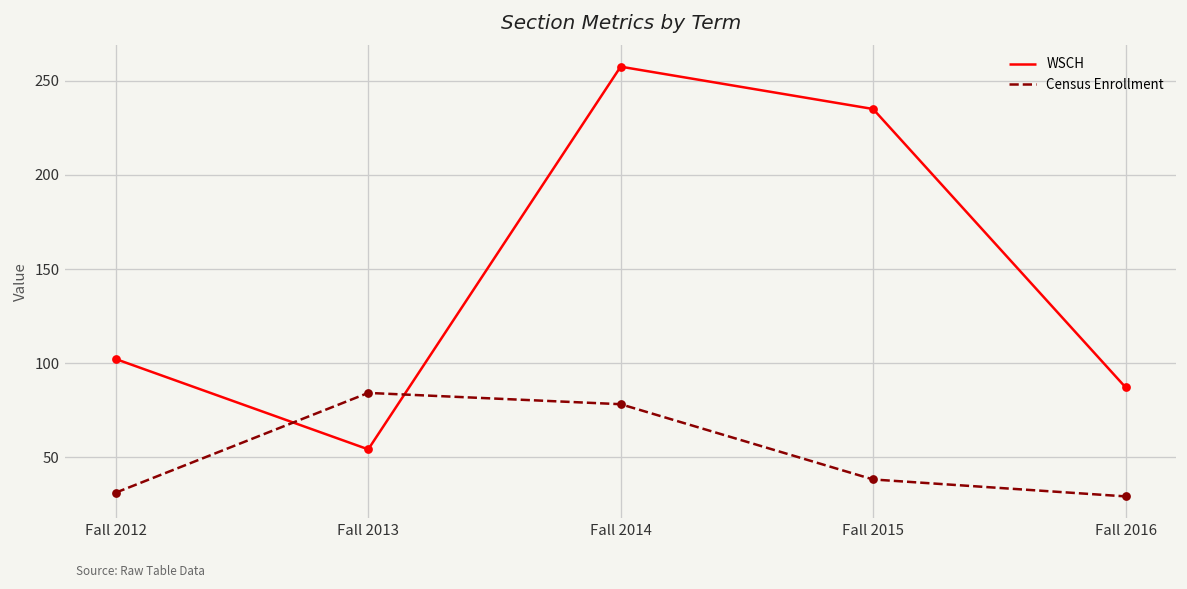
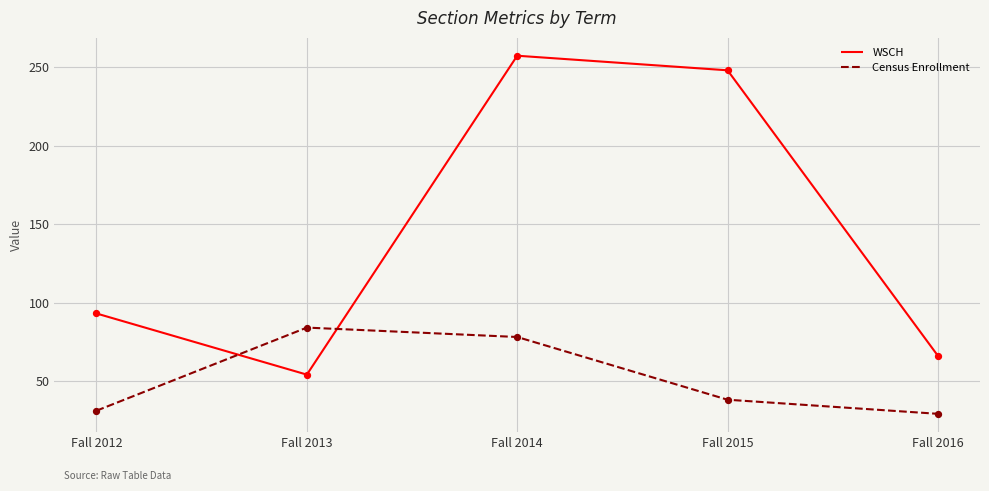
  {
    "WSCH": {
-     "Fall 2012": 102,
+     "Fall 2012": 93,
      "Fall 2013": 54,
      "Fall 2014": 257,
-     "Fall 2015": 235,
-     "Fall 2016": 87
+     "Fall 2015": 248,
+     "Fall 2016": 66
    },
    "Census Enrollment": {
      "Fall 2012": 31,
      "Fall 2013": 84,
      "Fall 2014": 78,
      "Fall 2015": 38,
      "Fall 2016": 29
    }
  }
